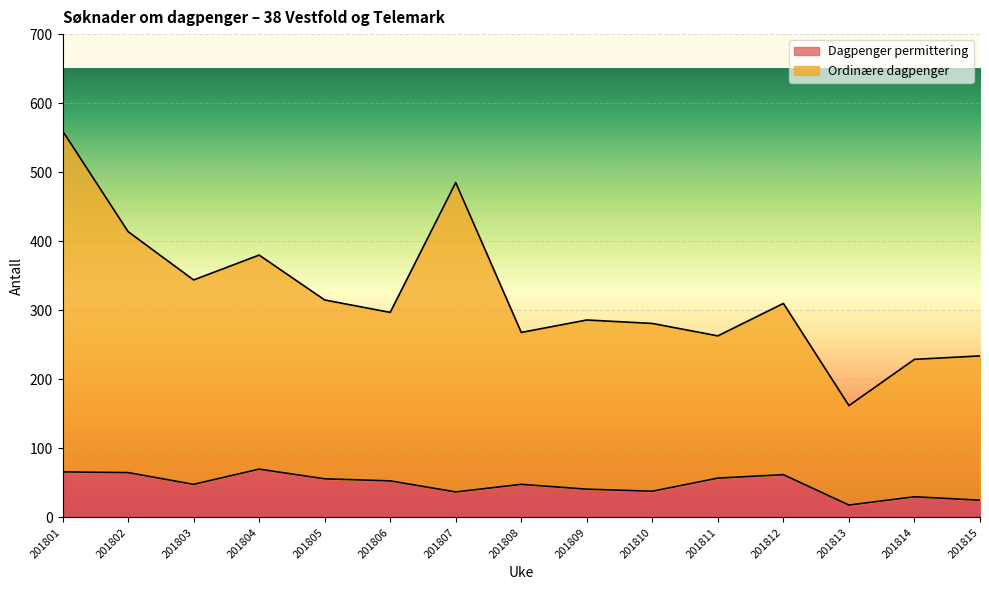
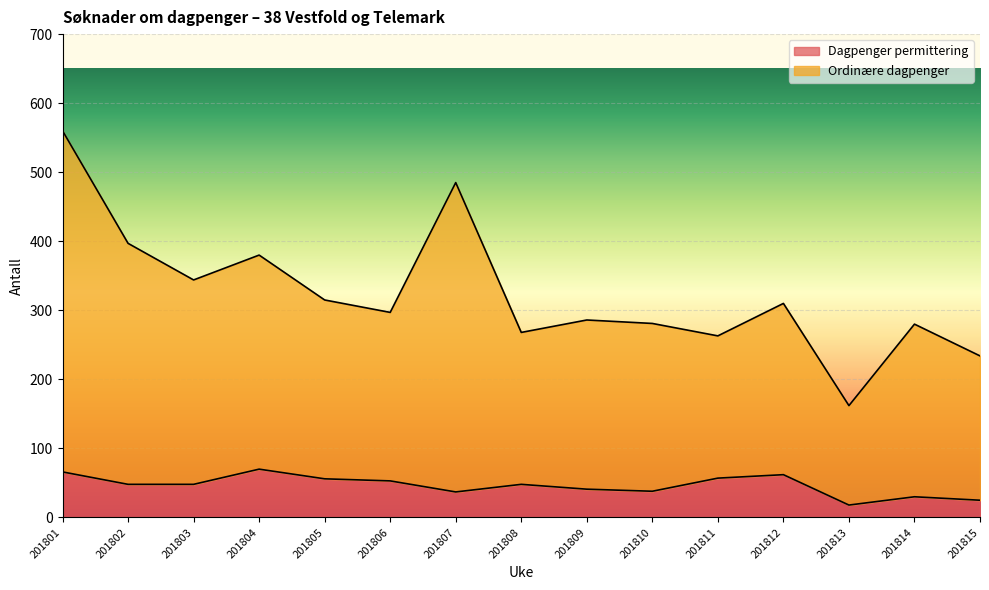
  {
    "Dagpenger permittering": {
      "201801": 70,
-     "201802": 70,
+     "201802": 50,
      "201803": 50,
      "201804": 70,
      "201805": 60,
      "201806": 50,
      "201807": 40,
      "201808": 50,
      "201809": 40,
      "201810": 40,
      "201811": 60,
      "201812": 60,
      "201813": 20,
      "201814": 30,
      "201815": 30
    },
    "Ordinære dagpenger": {
      "201801": 490,
      "201802": 350,
      "201803": 300,
      "201804": 310,
      "201805": 260,
      "201806": 240,
      "201807": 450,
      "201808": 220,
      "201809": 250,
      "201810": 240,
      "201811": 210,
      "201812": 250,
      "201813": 140,
-     "201814": 200,
+     "201814": 250,
      "201815": 210
    }
  }
